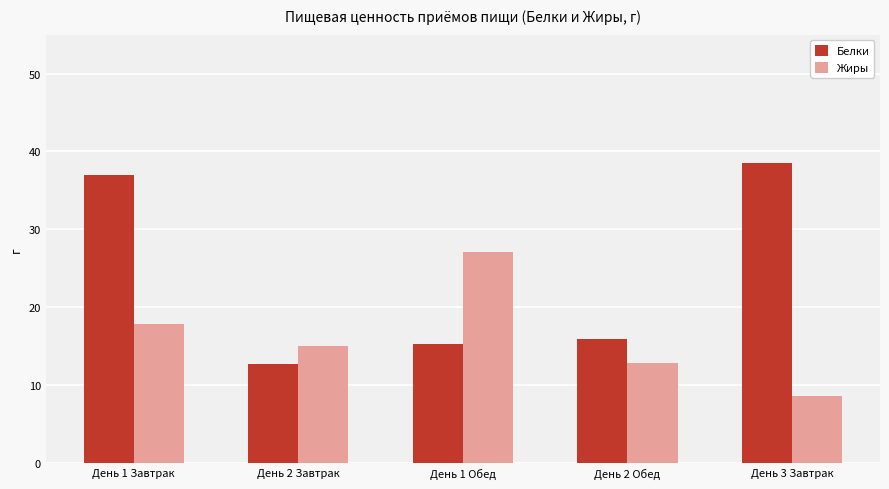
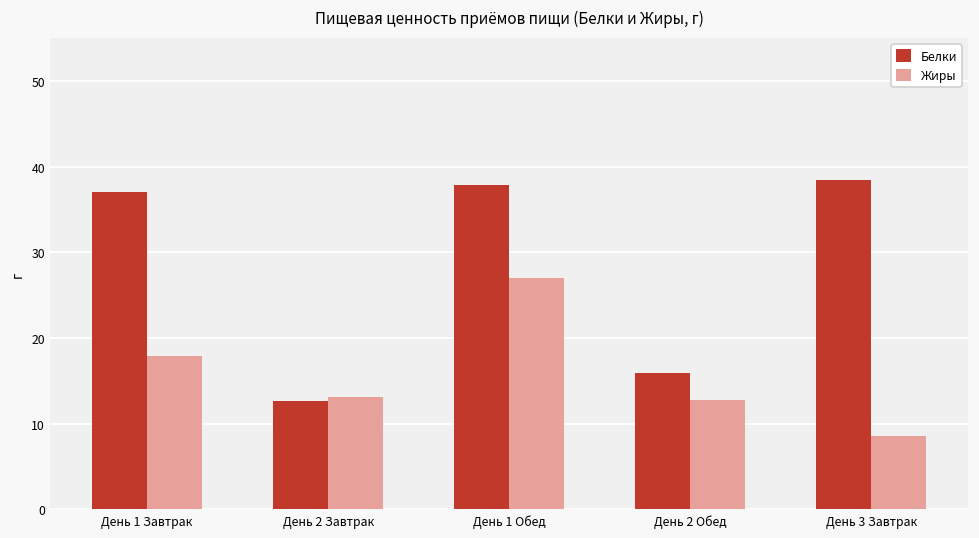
  {
    "Белки": {
      "День 1 Завтрак": 37,
      "День 2 Завтрак": 13,
-     "День 1 Обед": 15,
+     "День 1 Обед": 38,
      "День 2 Обед": 16,
      "День 3 Завтрак": 39
    },
    "Жиры": {
      "День 1 Завтрак": 18,
-     "День 2 Завтрак": 15,
+     "День 2 Завтрак": 13,
      "День 1 Обед": 27,
      "День 2 Обед": 13,
      "День 3 Завтрак": 9
    }
  }
